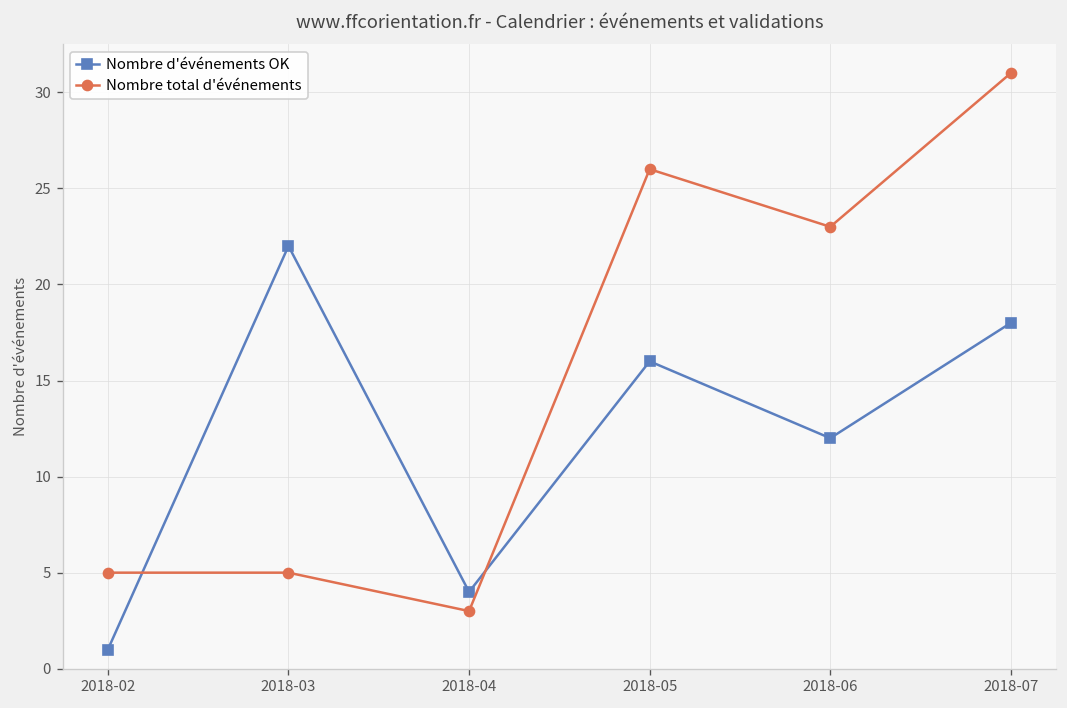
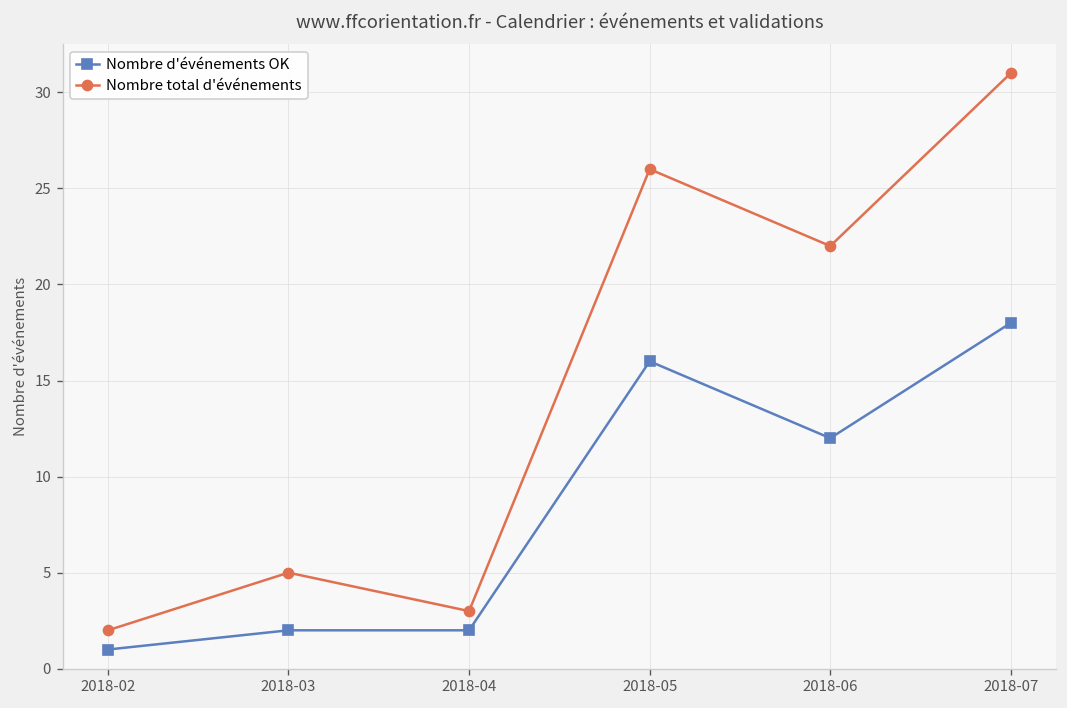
  {
    "Nombre d'événements OK": {
      "2018-02": 1,
-     "2018-03": 22,
-     "2018-04": 4,
+     "2018-03": 2,
+     "2018-04": 2,
      "2018-05": 16,
      "2018-06": 12,
      "2018-07": 18
    },
    "Nombre total d'événements": {
-     "2018-02": 5,
+     "2018-02": 2,
      "2018-03": 5,
      "2018-04": 3,
      "2018-05": 26,
-     "2018-06": 23,
+     "2018-06": 22,
      "2018-07": 31
    }
  }
